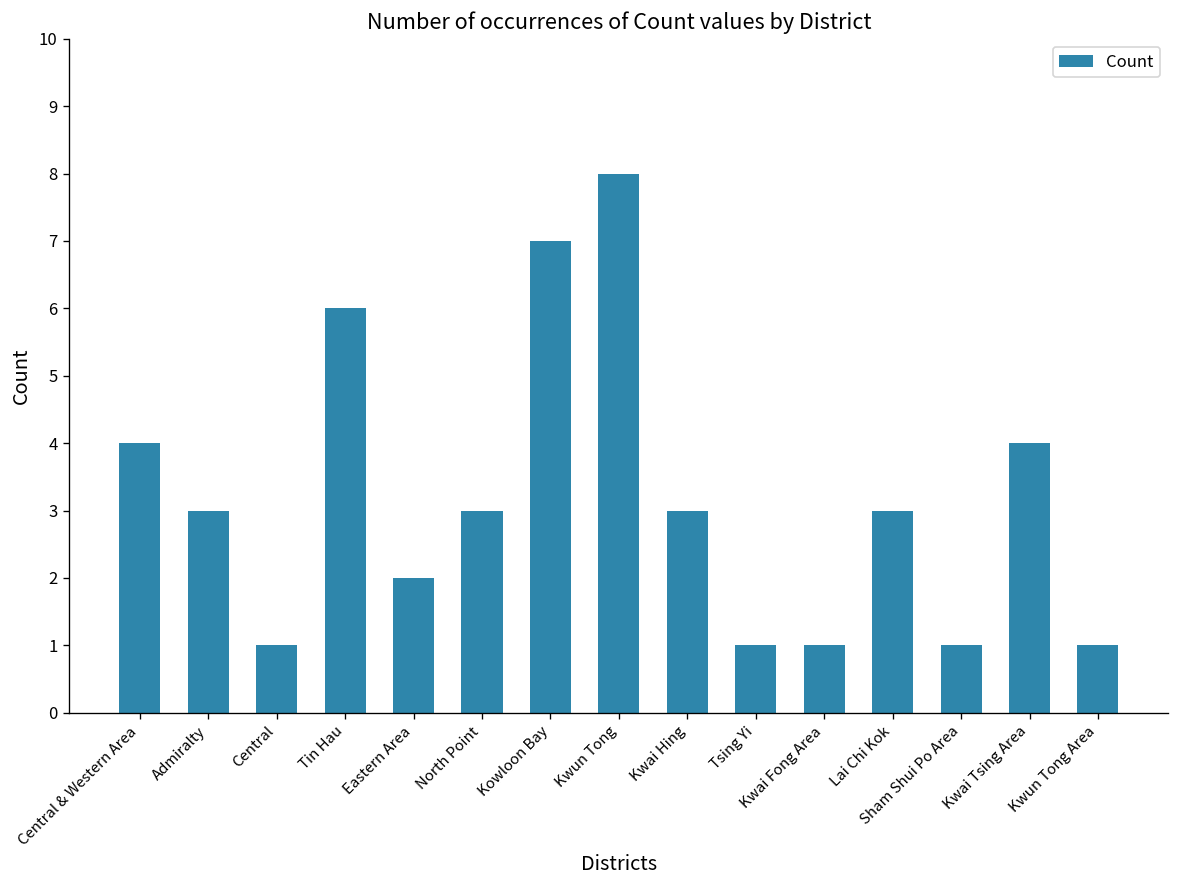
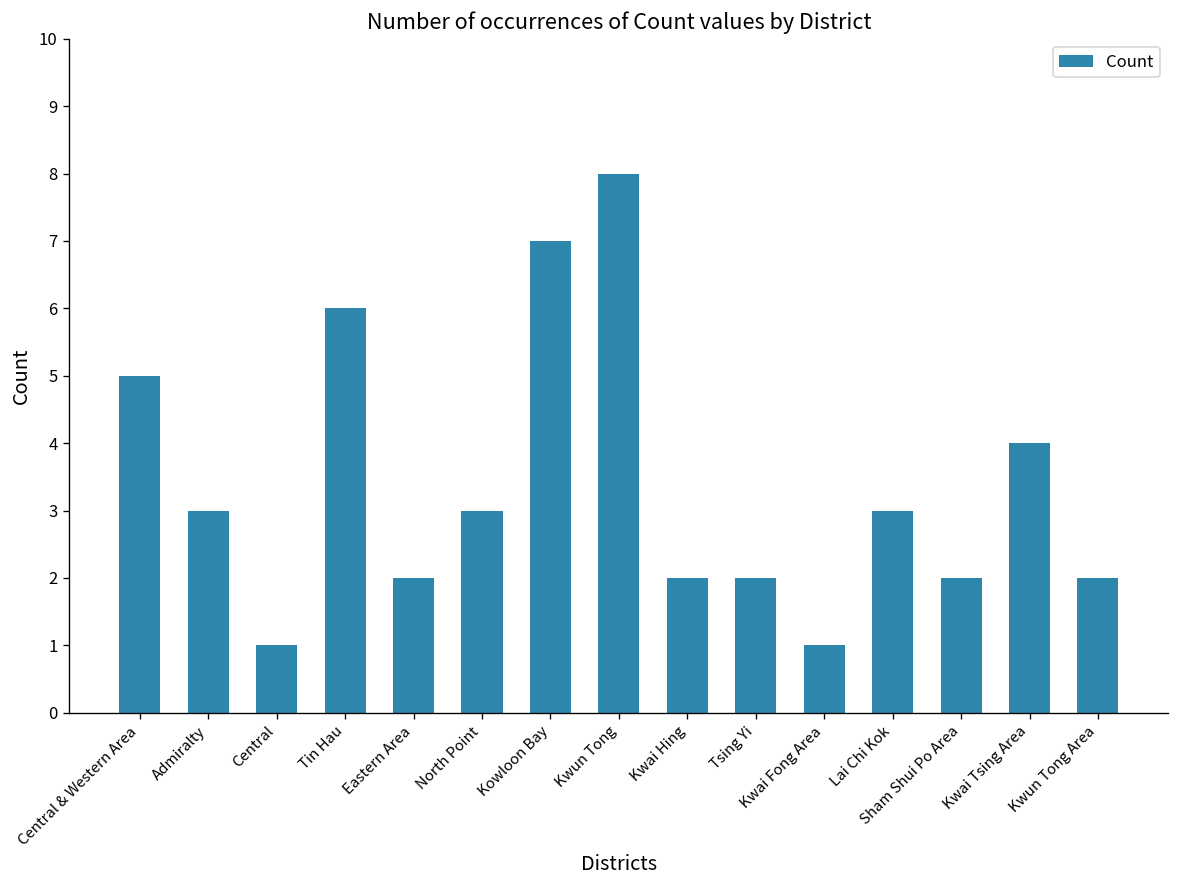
  {
-   "Central & Western Area": 4,
+   "Central & Western Area": 5,
    "Admiralty": 3,
    "Central": 1,
    "Tin Hau": 6,
    "Eastern Area": 2,
    "North Point": 3,
    "Kowloon Bay": 7,
    "Kwun Tong": 8,
-   "Kwai Hing": 3,
-   "Tsing Yi": 1,
+   "Kwai Hing": 2,
+   "Tsing Yi": 2,
    "Kwai Fong Area": 1,
    "Lai Chi Kok": 3,
-   "Sham Shui Po Area": 1,
+   "Sham Shui Po Area": 2,
    "Kwai Tsing Area": 4,
-   "Kwun Tong Area": 1
+   "Kwun Tong Area": 2
  }
